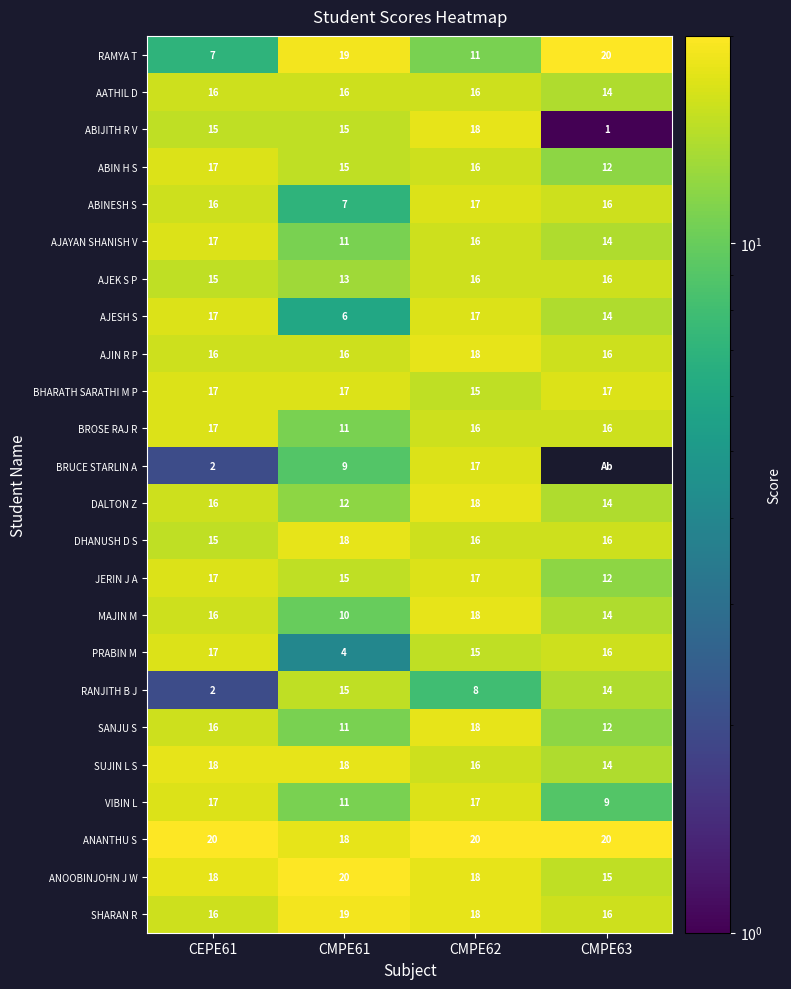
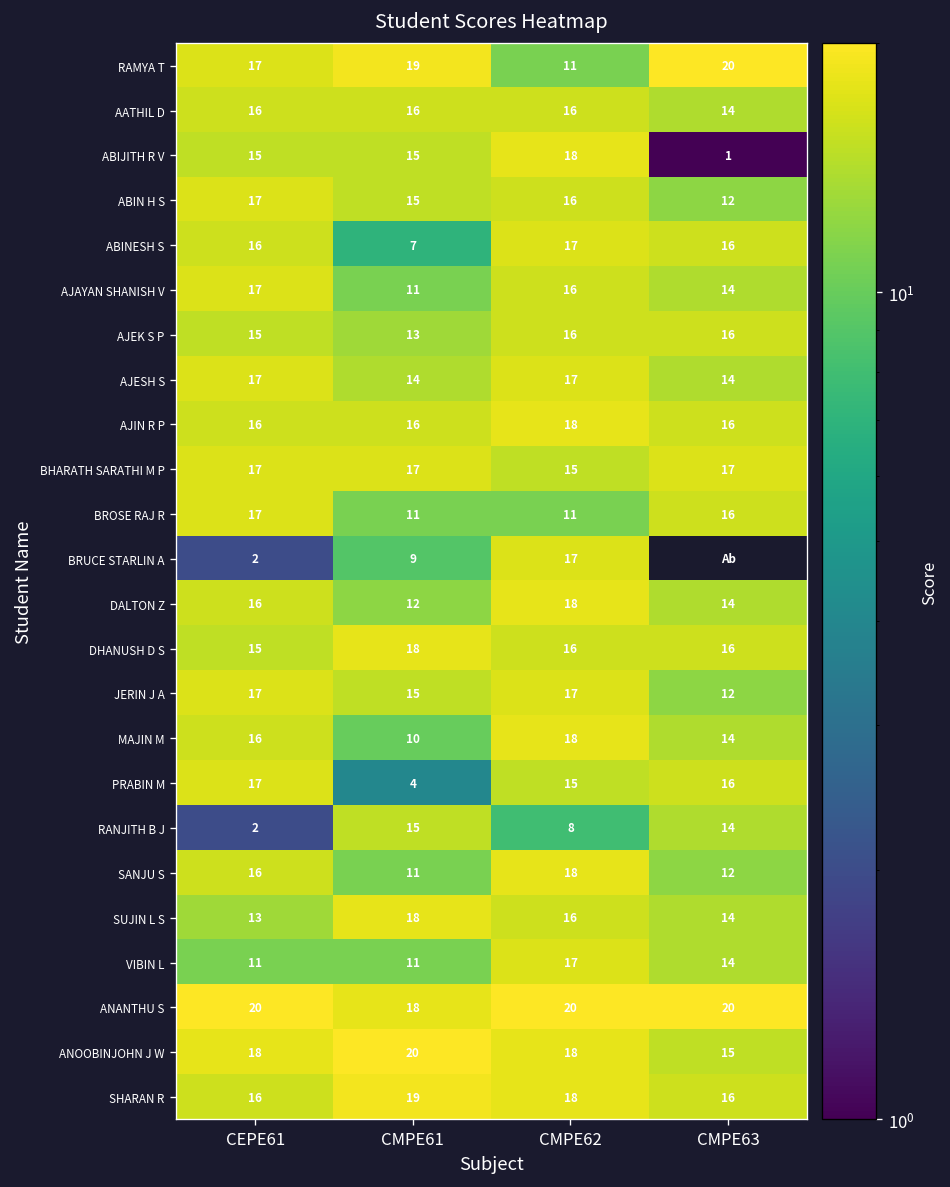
  {
    "RAMYA T": {
-     "CEPE61": 7,
+     "CEPE61": 17,
      "CMPE61": 19,
      "CMPE62": 11,
      "CMPE63": 20
    },
    "AATHIL D": {
      "CEPE61": 16,
      "CMPE61": 16,
      "CMPE62": 16,
      "CMPE63": 14
    },
    "ABIJITH R V": {
      "CEPE61": 15,
      "CMPE61": 15,
      "CMPE62": 18,
      "CMPE63": 1
    },
    "ABIN H S": {
      "CEPE61": 17,
      "CMPE61": 15,
      "CMPE62": 16,
      "CMPE63": 12
    },
    "ABINESH S": {
      "CEPE61": 16,
      "CMPE61": 7,
      "CMPE62": 17,
      "CMPE63": 16
    },
    "AJAYAN SHANISH V": {
      "CEPE61": 17,
      "CMPE61": 11,
      "CMPE62": 16,
      "CMPE63": 14
    },
    "AJEK S P": {
      "CEPE61": 15,
      "CMPE61": 13,
      "CMPE62": 16,
      "CMPE63": 16
    },
    "AJESH S": {
      "CEPE61": 17,
-     "CMPE61": 6,
+     "CMPE61": 14,
      "CMPE62": 17,
      "CMPE63": 14
    },
    "AJIN R P": {
      "CEPE61": 16,
      "CMPE61": 16,
      "CMPE62": 18,
      "CMPE63": 16
    },
    "BHARATH SARATHI M P": {
      "CEPE61": 17,
      "CMPE61": 17,
      "CMPE62": 15,
      "CMPE63": 17
    },
    "BROSE RAJ R": {
      "CEPE61": 17,
      "CMPE61": 11,
-     "CMPE62": 16,
+     "CMPE62": 11,
      "CMPE63": 16
    },
    "BRUCE STARLIN A": {
      "CEPE61": 2,
      "CMPE61": 9,
      "CMPE62": 17
    },
    "DALTON Z": {
      "CEPE61": 16,
      "CMPE61": 12,
      "CMPE62": 18,
      "CMPE63": 14
    },
    "DHANUSH D S": {
      "CEPE61": 15,
      "CMPE61": 18,
      "CMPE62": 16,
      "CMPE63": 16
    },
    "JERIN J A": {
      "CEPE61": 17,
      "CMPE61": 15,
      "CMPE62": 17,
      "CMPE63": 12
    },
    "MAJIN M": {
      "CEPE61": 16,
      "CMPE61": 10,
      "CMPE62": 18,
      "CMPE63": 14
    },
    "PRABIN M": {
      "CEPE61": 17,
      "CMPE61": 4,
      "CMPE62": 15,
      "CMPE63": 16
    },
    "RANJITH B J": {
      "CEPE61": 2,
      "CMPE61": 15,
      "CMPE62": 8,
      "CMPE63": 14
    },
    "SANJU S": {
      "CEPE61": 16,
      "CMPE61": 11,
      "CMPE62": 18,
      "CMPE63": 12
    },
    "SUJIN L S": {
-     "CEPE61": 18,
+     "CEPE61": 13,
      "CMPE61": 18,
      "CMPE62": 16,
      "CMPE63": 14
    },
    "VIBIN L": {
-     "CEPE61": 17,
+     "CEPE61": 11,
      "CMPE61": 11,
      "CMPE62": 17,
-     "CMPE63": 9
+     "CMPE63": 14
    },
    "ANANTHU S": {
      "CEPE61": 20,
      "CMPE61": 18,
      "CMPE62": 20,
      "CMPE63": 20
    },
    "ANOOBINJOHN J W": {
      "CEPE61": 18,
      "CMPE61": 20,
      "CMPE62": 18,
      "CMPE63": 15
    },
    "SHARAN R": {
      "CEPE61": 16,
      "CMPE61": 19,
      "CMPE62": 18,
      "CMPE63": 16
    }
  }
